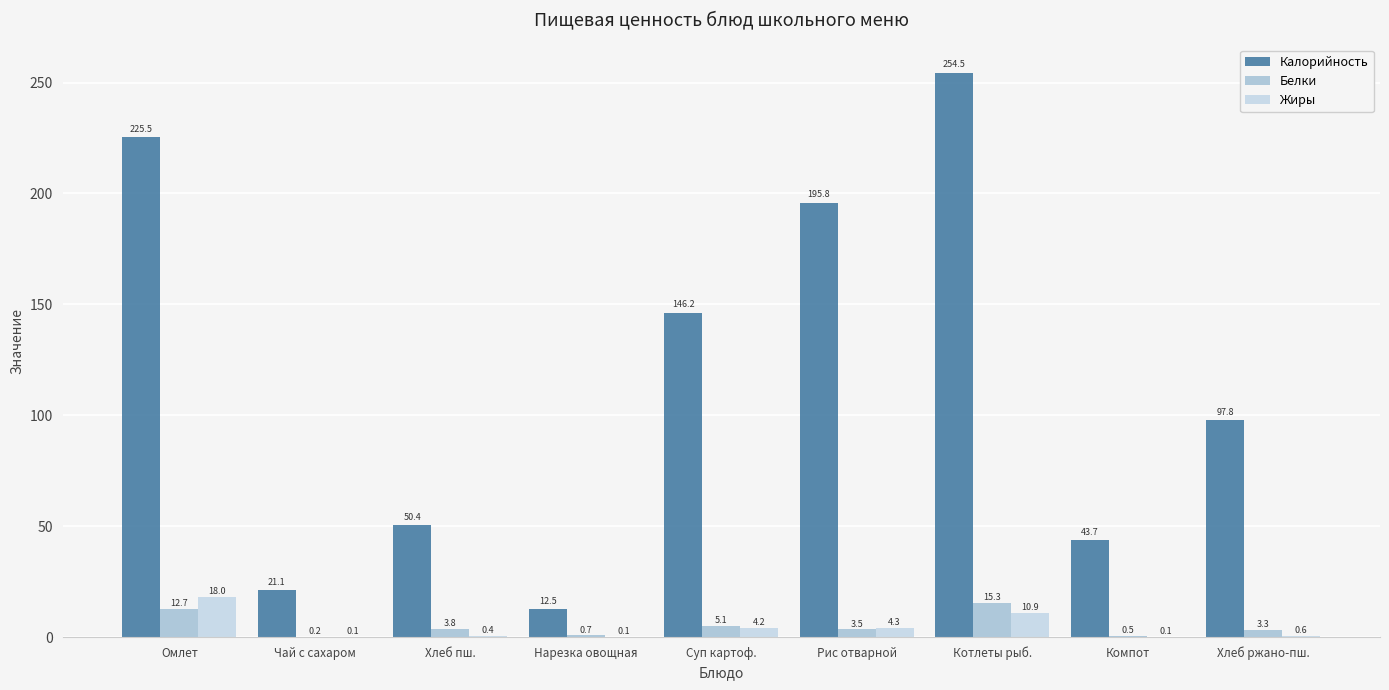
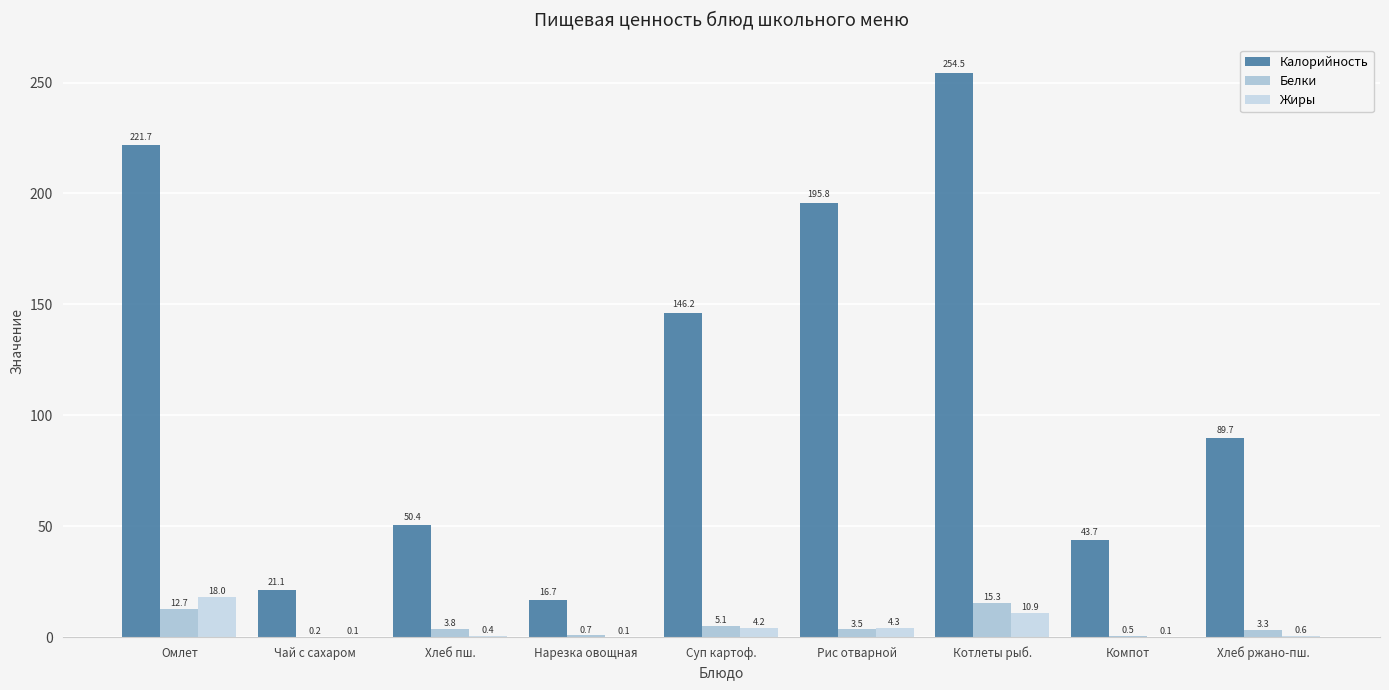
  {
    "Калорийность": {
-     "Омлет": 225.5,
+     "Омлет": 221.7,
      "Чай с сахаром": 21.1,
      "Хлеб пш.": 50.4,
-     "Нарезка овощная": 12.5,
+     "Нарезка овощная": 16.7,
      "Суп картоф.": 146.2,
      "Рис отварной": 195.8,
      "Котлеты рыб.": 254.5,
      "Компот": 43.7,
-     "Хлеб ржано-пш.": 97.8
+     "Хлеб ржано-пш.": 89.7
    }
  }
